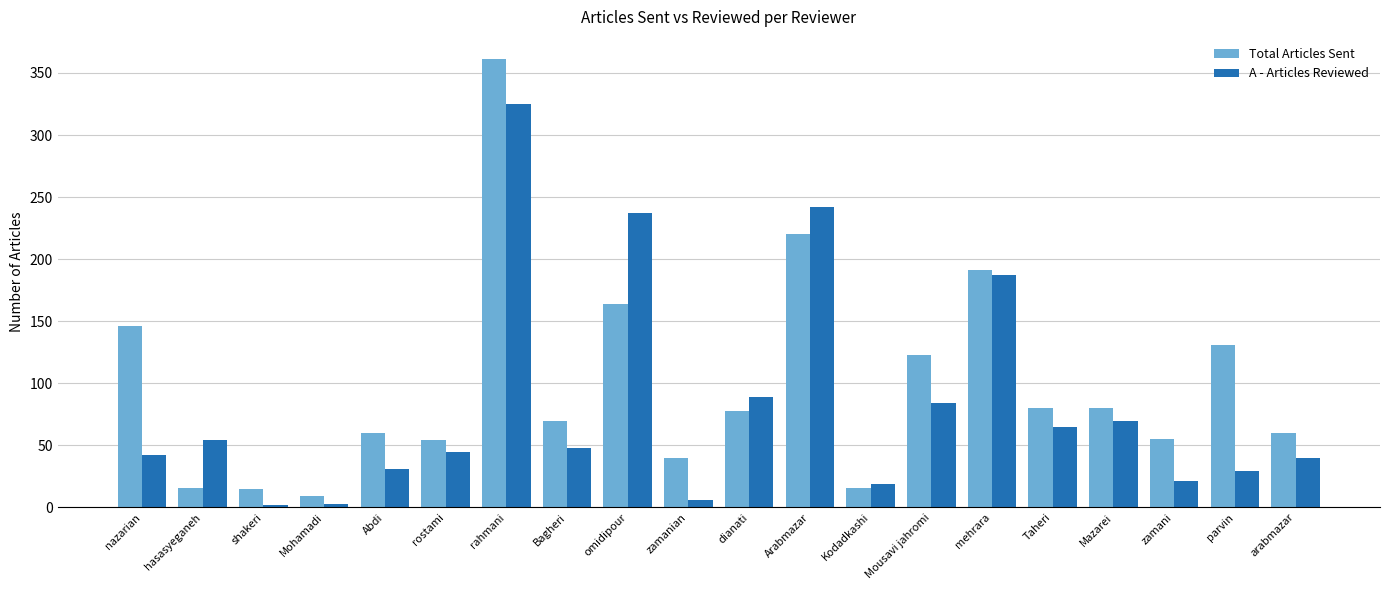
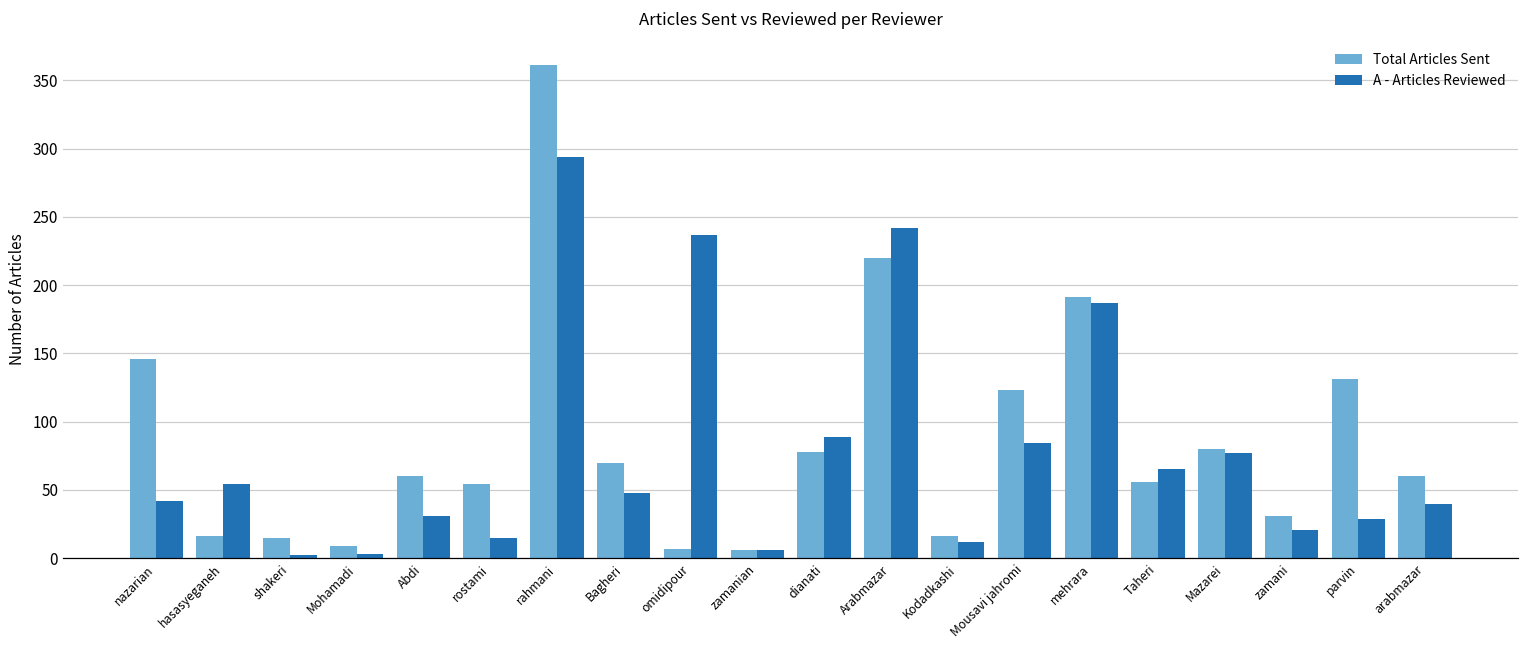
  {
    "Total Articles Sent": {
      "nazarian": 146,
      "hasasyeganeh": 16,
      "shakeri": 15,
      "Mohamadi": 9,
      "Abdi": 60,
      "rostami": 54,
      "rahmani": 361,
      "Bagheri": 70,
-     "omidipour": 164,
-     "zamanian": 40,
+     "omidipour": 7,
+     "zamanian": 6,
      "dianati": 78,
      "Arabmazar": 220,
      "Kodadkashi": 16,
      "Mousavi jahromi": 123,
      "mehrara": 191,
-     "Taheri": 80,
+     "Taheri": 56,
      "Mazarei": 80,
-     "zamani": 55,
+     "zamani": 31,
      "parvin": 131,
      "arabmazar": 60
    },
    "A - Articles Reviewed": {
      "nazarian": 42,
      "hasasyeganeh": 54,
      "Mohamadi": 3,
      "Abdi": 31,
-     "rostami": 45,
-     "rahmani": 325,
+     "rostami": 15,
+     "rahmani": 294,
      "Bagheri": 48,
      "omidipour": 237,
      "zamanian": 6,
      "dianati": 89,
      "Arabmazar": 242,
-     "Kodadkashi": 19,
+     "Kodadkashi": 12,
      "Mousavi jahromi": 84,
      "mehrara": 187,
      "Taheri": 65,
-     "Mazarei": 70,
+     "Mazarei": 77,
      "zamani": 21,
      "parvin": 29,
      "arabmazar": 40
    }
  }
